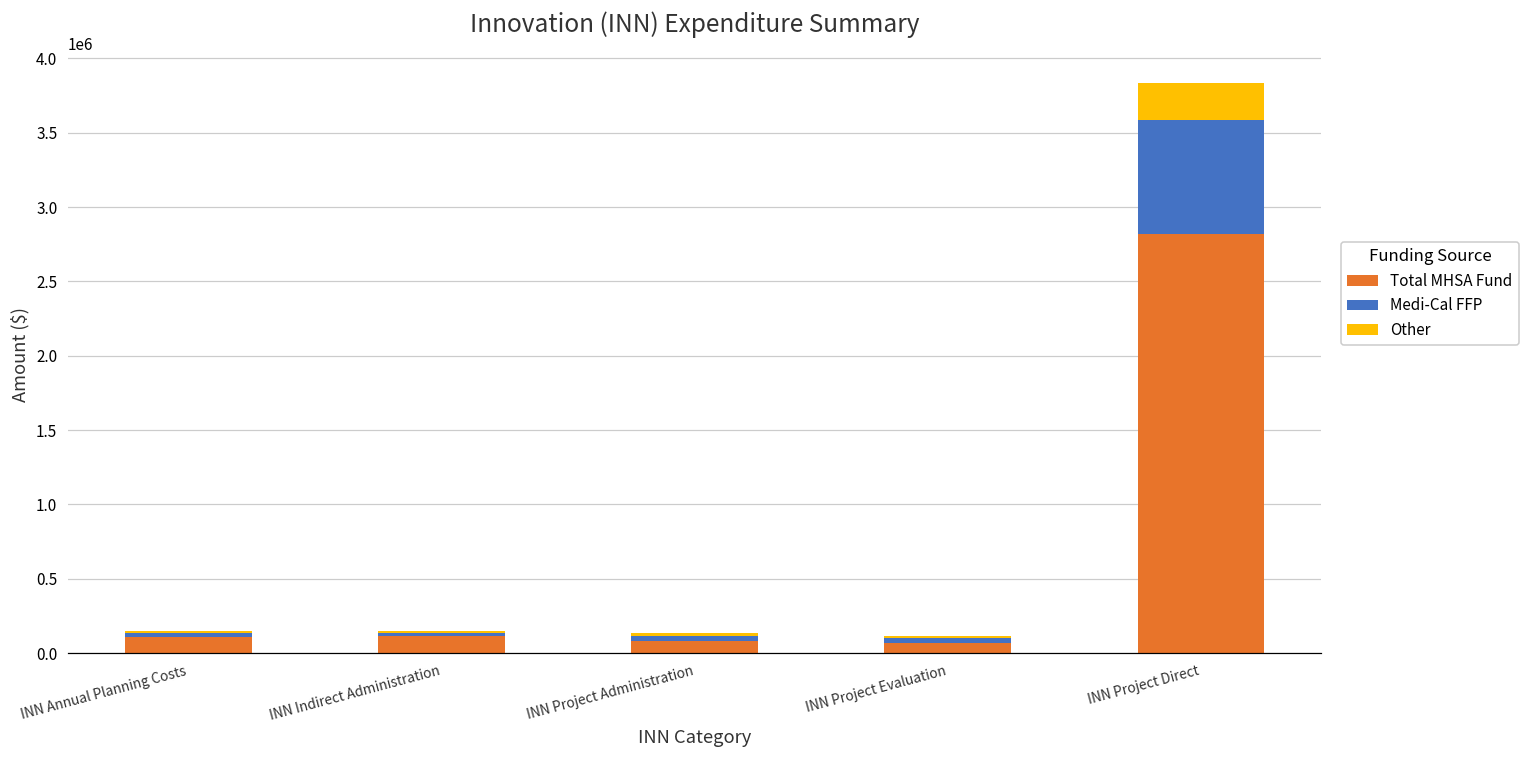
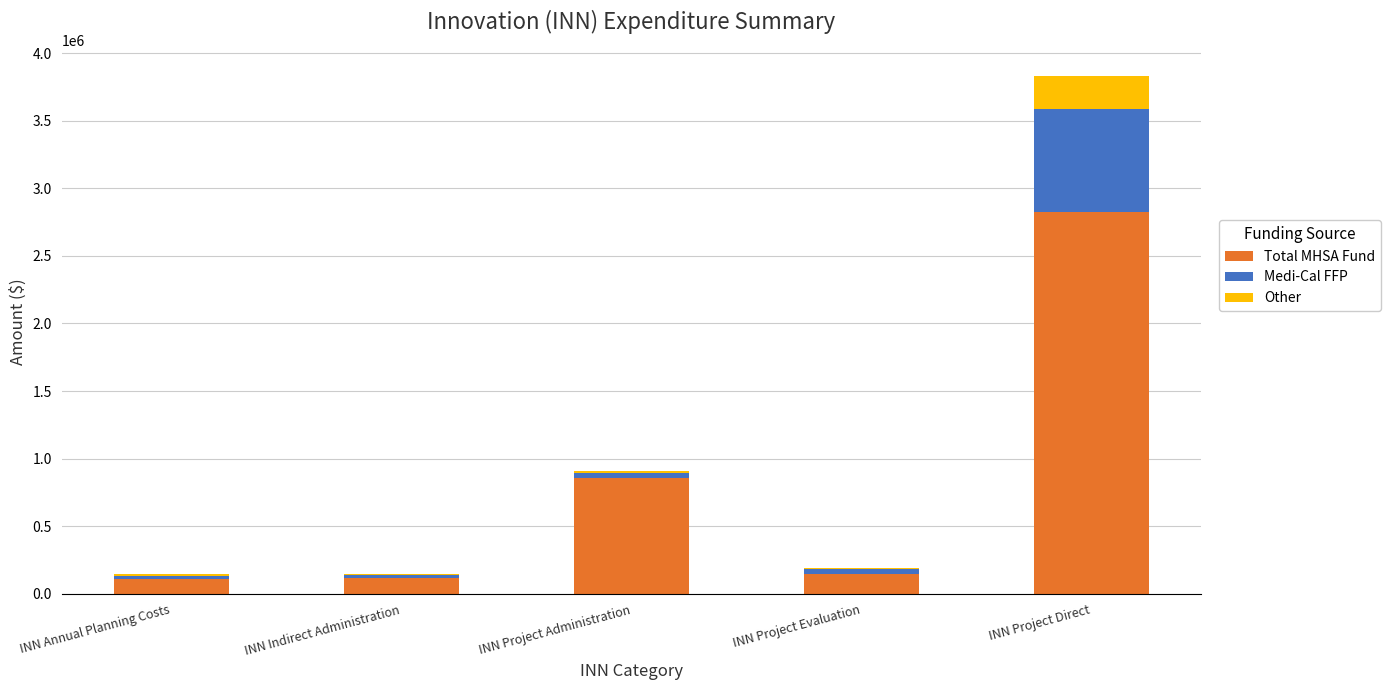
  {
    "Total MHSA Fund": {
      "INN Annual Planning Costs": 110000,
      "INN Indirect Administration": 110000,
-     "INN Project Administration": 80000,
-     "INN Project Evaluation": 70000,
+     "INN Project Administration": 860000,
+     "INN Project Evaluation": 150000,
      "INN Project Direct": 2820000
    },
    "Medi-Cal FFP": {
      "INN Annual Planning Costs": 20000,
      "INN Indirect Administration": 20000,
      "INN Project Administration": 40000,
      "INN Project Evaluation": 30000,
      "INN Project Direct": 770000
    },
    "Other": {
      "INN Project Direct": 240000
    }
  }
